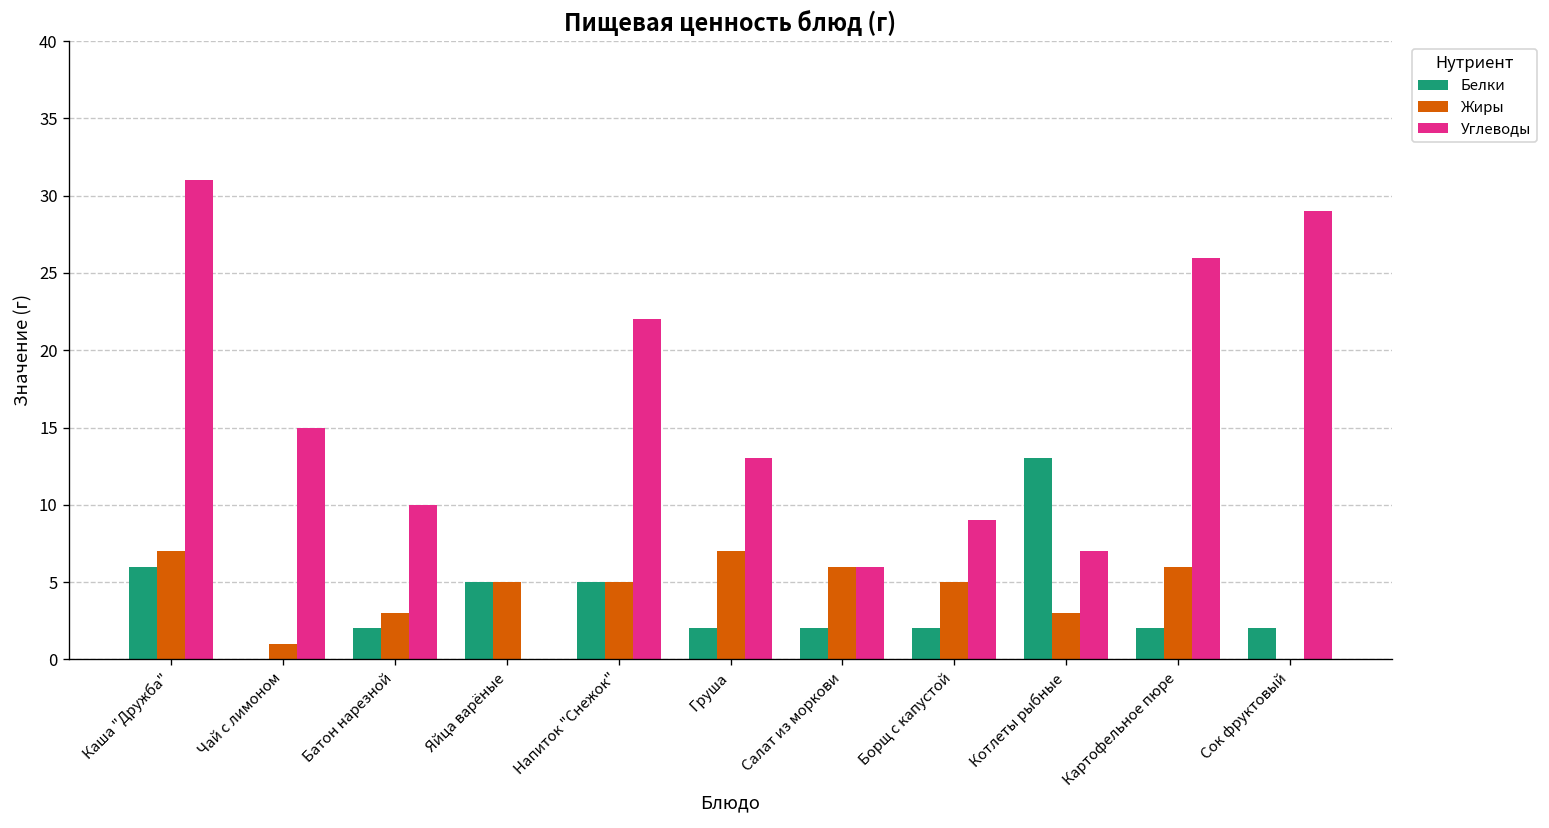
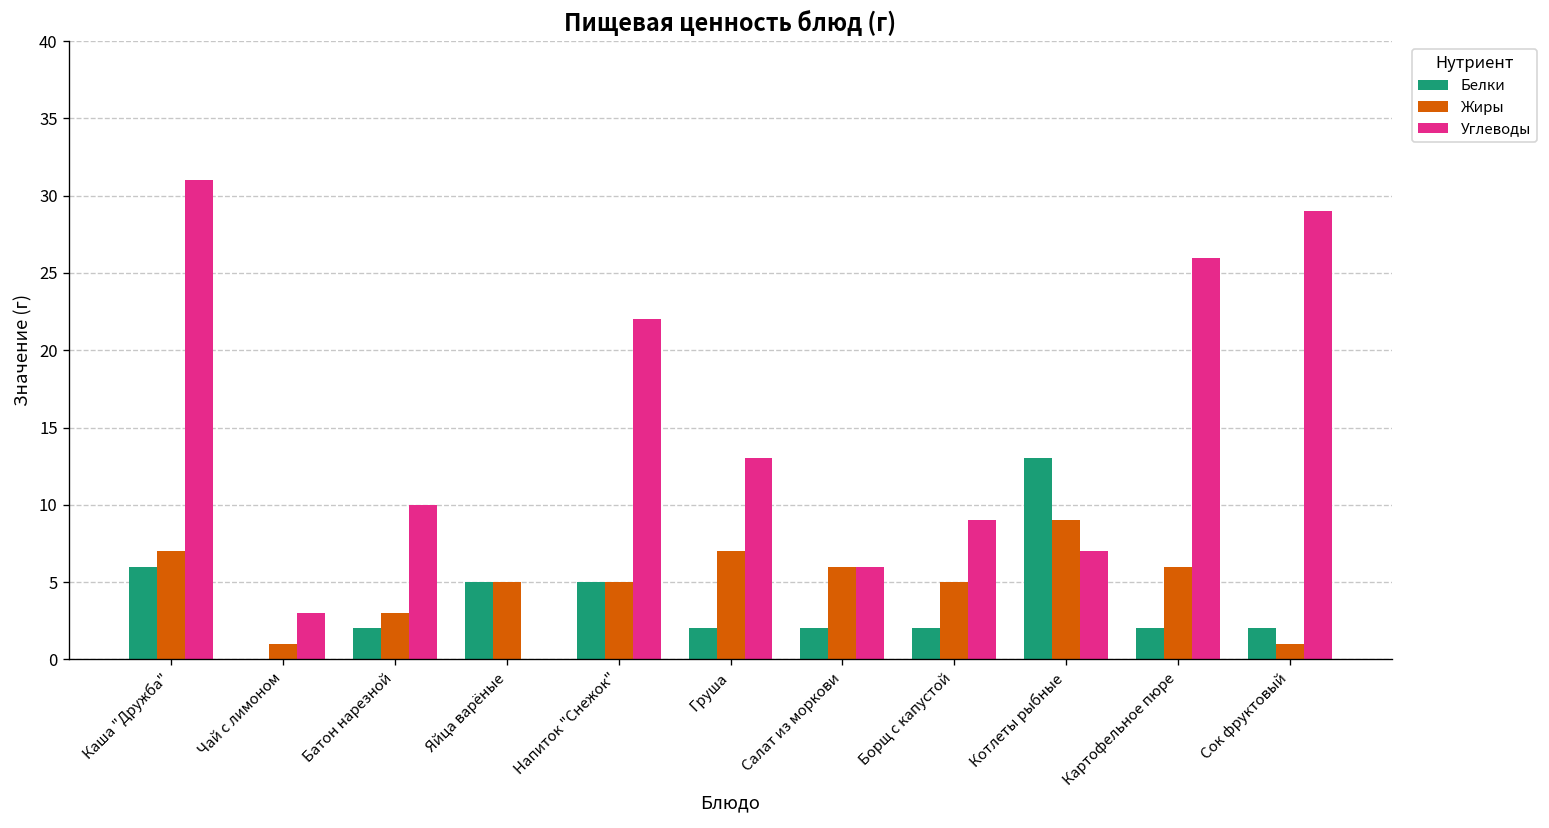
  {
    "Белки": {
      "Каша \"Дружба\"": 6,
      "Чай с лимоном": 0,
      "Батон нарезной": 2,
      "Яйца варёные": 5,
      "Напиток \"Снежок\"": 5,
      "Груша": 2,
      "Салат из моркови": 2,
      "Борщ с капустой": 2,
      "Котлеты рыбные": 13,
      "Картофельное пюре": 2,
      "Сок фруктовый": 2
    },
    "Жиры": {
      "Каша \"Дружба\"": 7,
      "Чай с лимоном": 1,
      "Батон нарезной": 3,
      "Яйца варёные": 5,
      "Напиток \"Снежок\"": 5,
      "Груша": 7,
      "Салат из моркови": 6,
      "Борщ с капустой": 5,
-     "Котлеты рыбные": 3,
+     "Котлеты рыбные": 9,
      "Картофельное пюре": 6,
-     "Сок фруктовый": 0
+     "Сок фруктовый": 1
    },
    "Углеводы": {
      "Каша \"Дружба\"": 31,
-     "Чай с лимоном": 15,
+     "Чай с лимоном": 3,
      "Батон нарезной": 10,
      "Яйца варёные": 0,
      "Напиток \"Снежок\"": 22,
      "Груша": 13,
      "Салат из моркови": 6,
      "Борщ с капустой": 9,
      "Котлеты рыбные": 7,
      "Картофельное пюре": 26,
      "Сок фруктовый": 29
    }
  }
